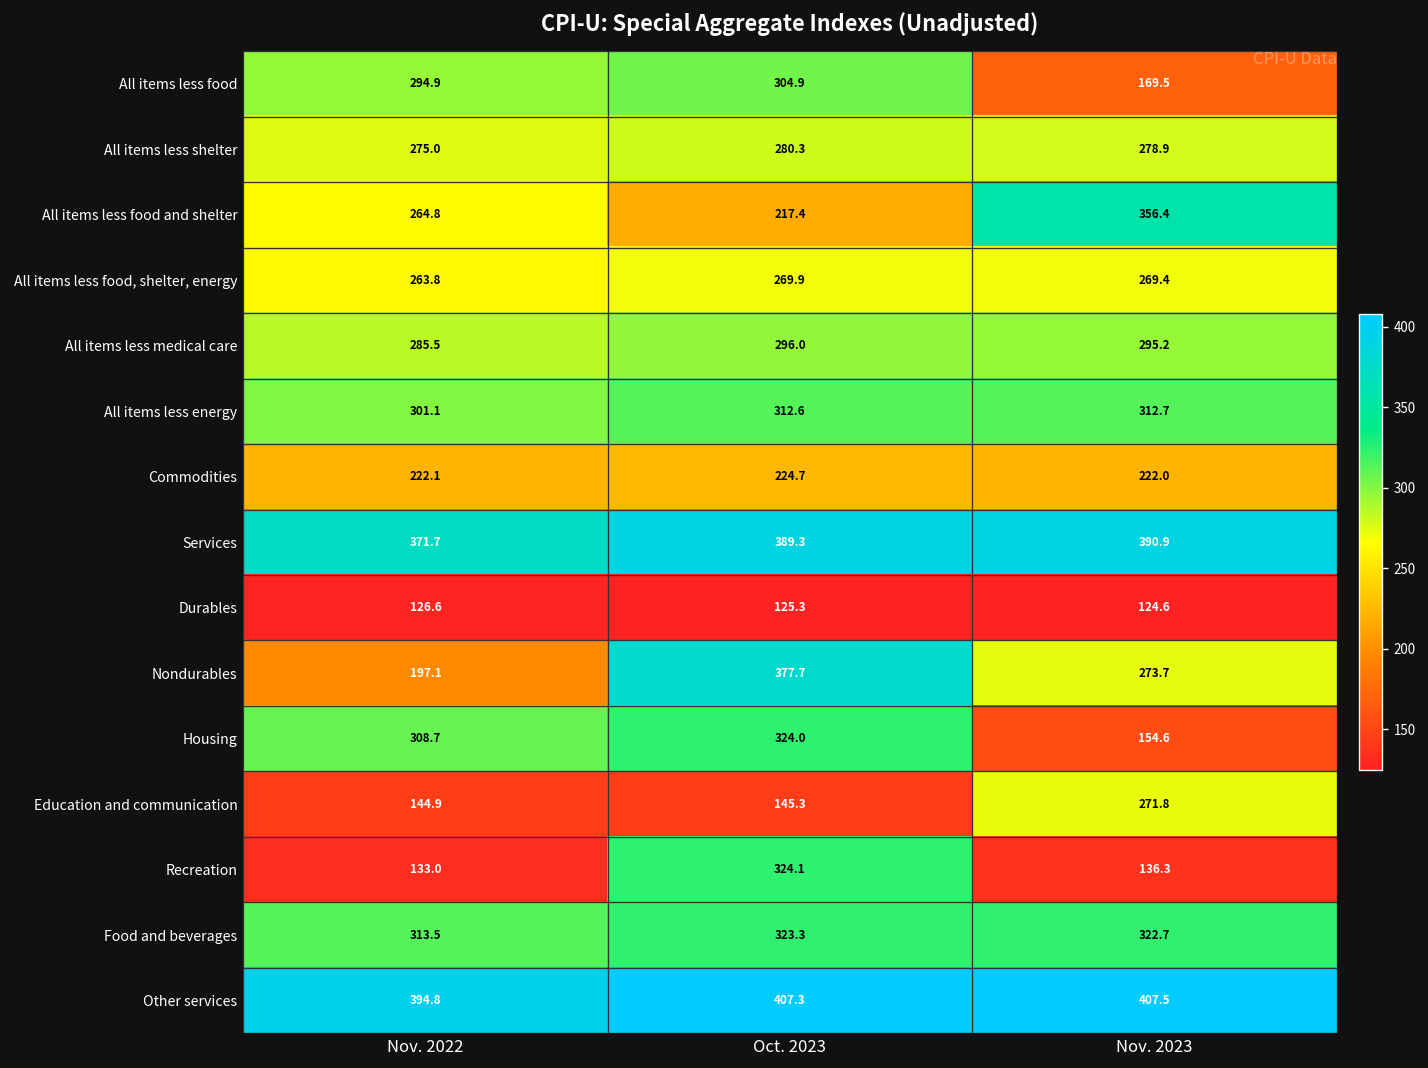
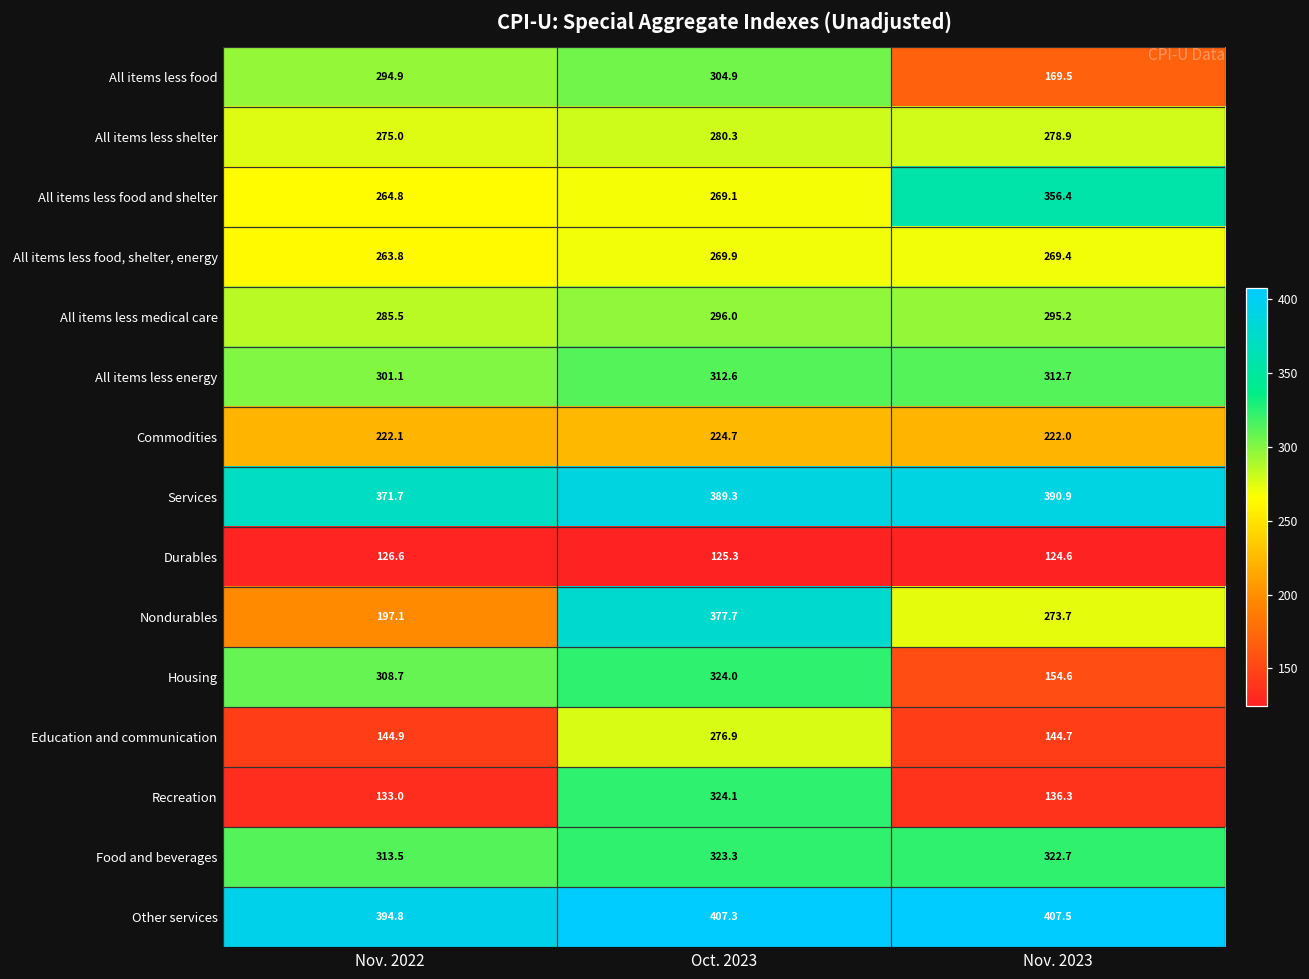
  {
    "All items less food": {
      "Nov. 2022": 294.9,
      "Oct. 2023": 304.9
    },
    "All items less shelter": {
      "Nov. 2022": 275.0,
      "Oct. 2023": 280.3,
      "Nov. 2023": 278.9
    },
    "All items less food and shelter": {
      "Nov. 2022": 264.8,
-     "Oct. 2023": 217.4,
+     "Oct. 2023": 269.1,
      "Nov. 2023": 356.4
    },
    "All items less food, shelter, energy": {
      "Nov. 2022": 263.8,
      "Oct. 2023": 269.9,
      "Nov. 2023": 269.4
    },
    "All items less medical care": {
      "Nov. 2022": 285.5,
      "Oct. 2023": 296.0,
      "Nov. 2023": 295.2
    },
    "All items less energy": {
      "Nov. 2022": 301.1,
      "Oct. 2023": 312.6,
      "Nov. 2023": 312.7
    },
    "Commodities": {
      "Nov. 2022": 222.1,
      "Oct. 2023": 224.7,
      "Nov. 2023": 222.0
    },
    "Services": {
      "Nov. 2022": 371.7,
      "Oct. 2023": 389.3,
      "Nov. 2023": 390.9
    },
    "Durables": {
      "Nov. 2022": 126.6,
      "Oct. 2023": 125.3,
      "Nov. 2023": 124.6
    },
    "Nondurables": {
      "Nov. 2022": 197.1,
      "Oct. 2023": 377.7,
      "Nov. 2023": 273.7
    },
    "Housing": {
      "Nov. 2022": 308.7,
      "Oct. 2023": 324.0,
      "Nov. 2023": 154.6
    },
    "Education and communication": {
      "Nov. 2022": 144.9,
-     "Oct. 2023": 145.3,
-     "Nov. 2023": 271.8
+     "Oct. 2023": 276.9,
+     "Nov. 2023": 144.7
    },
    "Recreation": {
      "Nov. 2022": 133.0,
      "Oct. 2023": 324.1,
      "Nov. 2023": 136.3
    },
    "Food and beverages": {
      "Nov. 2022": 313.5,
      "Oct. 2023": 323.3,
      "Nov. 2023": 322.7
    },
    "Other services": {
      "Nov. 2022": 394.8,
      "Oct. 2023": 407.3,
      "Nov. 2023": 407.5
    }
  }
